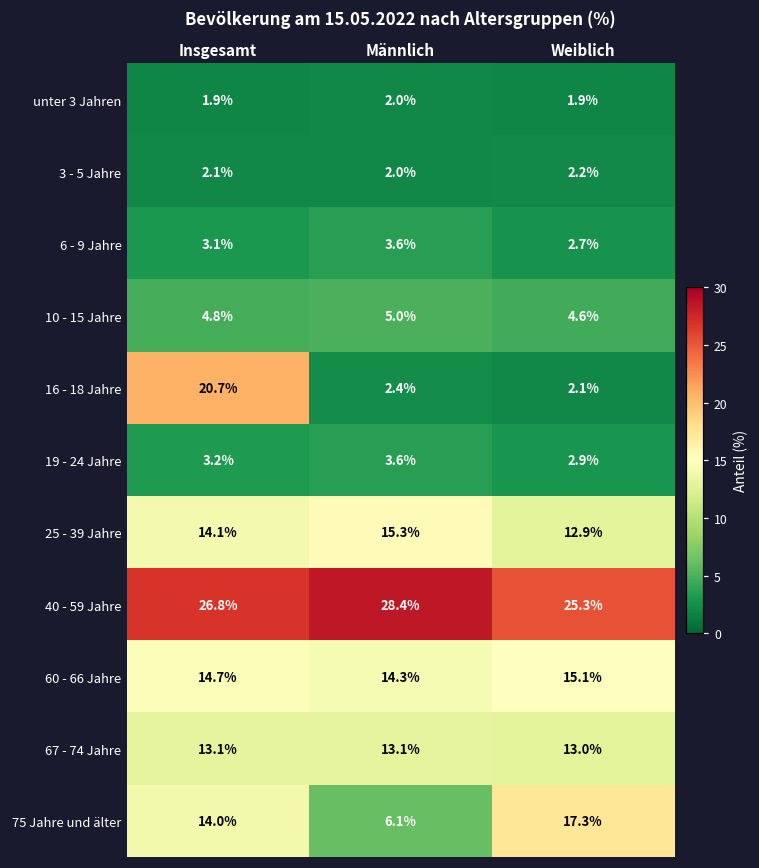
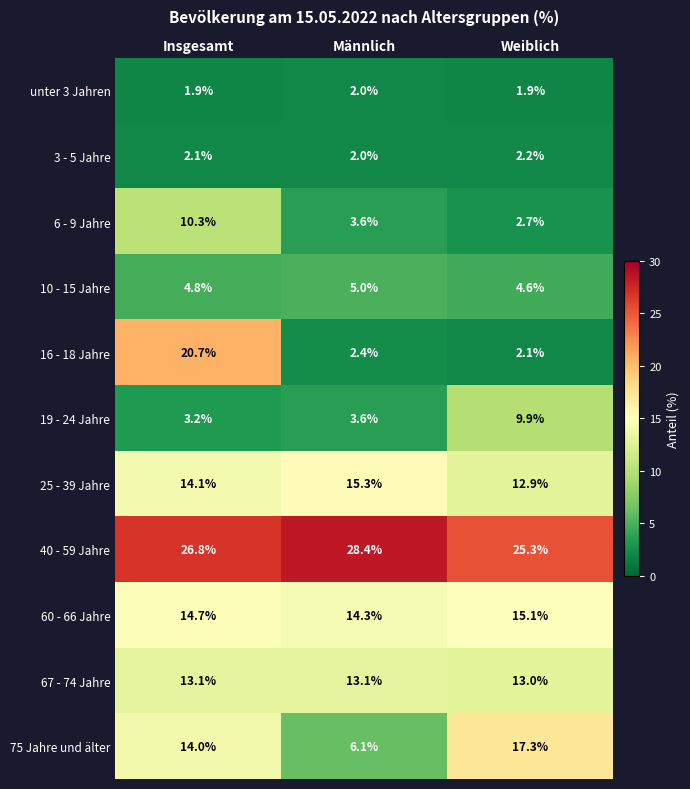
  {
    "unter 3 Jahren": {
      "Insgesamt": "1.9%",
      "Männlich": "2.0%",
      "Weiblich": "1.9%"
    },
    "3 - 5 Jahre": {
      "Insgesamt": "2.1%",
      "Männlich": "2.0%",
      "Weiblich": "2.2%"
    },
    "6 - 9 Jahre": {
-     "Insgesamt": "3.1%",
+     "Insgesamt": "10.3%",
      "Männlich": "3.6%",
      "Weiblich": "2.7%"
    },
    "10 - 15 Jahre": {
      "Insgesamt": "4.8%",
      "Männlich": "5.0%",
      "Weiblich": "4.6%"
    },
    "16 - 18 Jahre": {
      "Insgesamt": "20.7%",
      "Männlich": "2.4%",
      "Weiblich": "2.1%"
    },
    "19 - 24 Jahre": {
      "Insgesamt": "3.2%",
      "Männlich": "3.6%",
-     "Weiblich": "2.9%"
+     "Weiblich": "9.9%"
    },
    "25 - 39 Jahre": {
      "Insgesamt": "14.1%",
      "Männlich": "15.3%",
      "Weiblich": "12.9%"
    },
    "40 - 59 Jahre": {
      "Insgesamt": "26.8%",
      "Männlich": "28.4%",
      "Weiblich": "25.3%"
    },
    "60 - 66 Jahre": {
      "Insgesamt": "14.7%",
      "Männlich": "14.3%",
      "Weiblich": "15.1%"
    },
    "67 - 74 Jahre": {
      "Insgesamt": "13.1%",
      "Männlich": "13.1%",
      "Weiblich": "13.0%"
    },
    "75 Jahre und älter": {
      "Insgesamt": "14.0%",
      "Männlich": "6.1%",
      "Weiblich": "17.3%"
    }
  }
